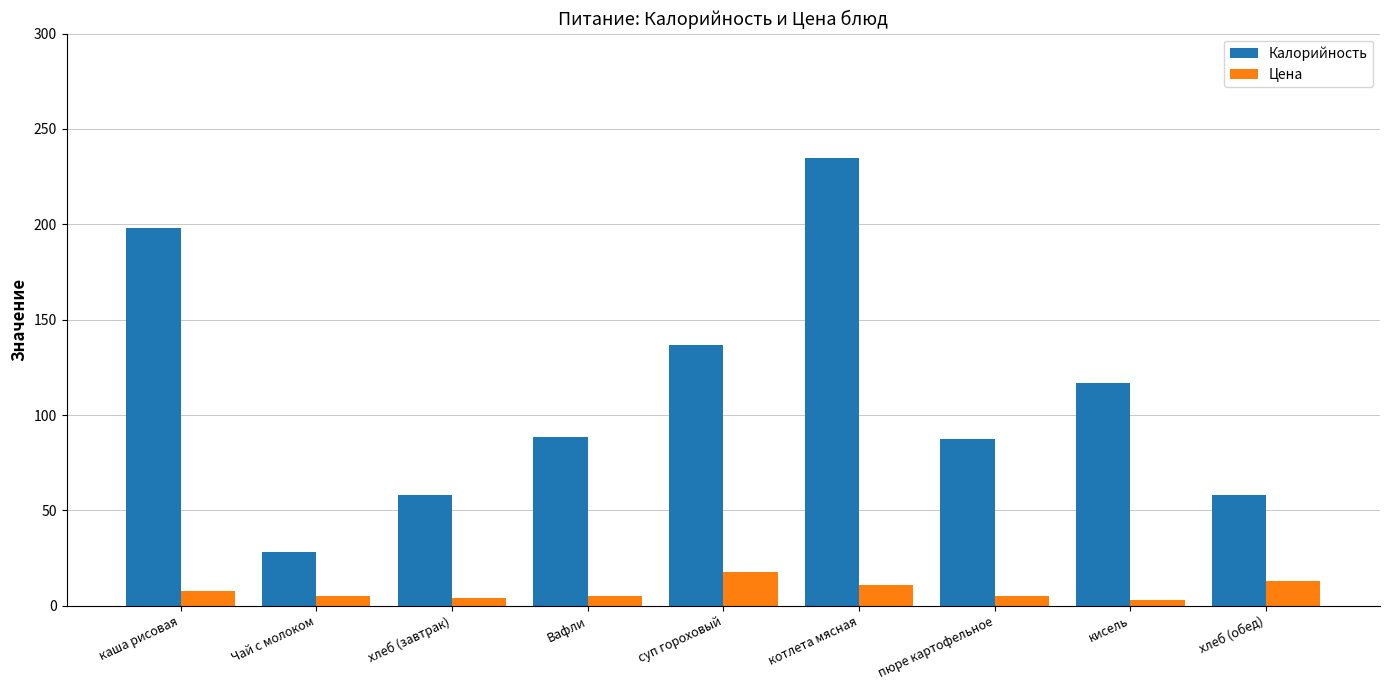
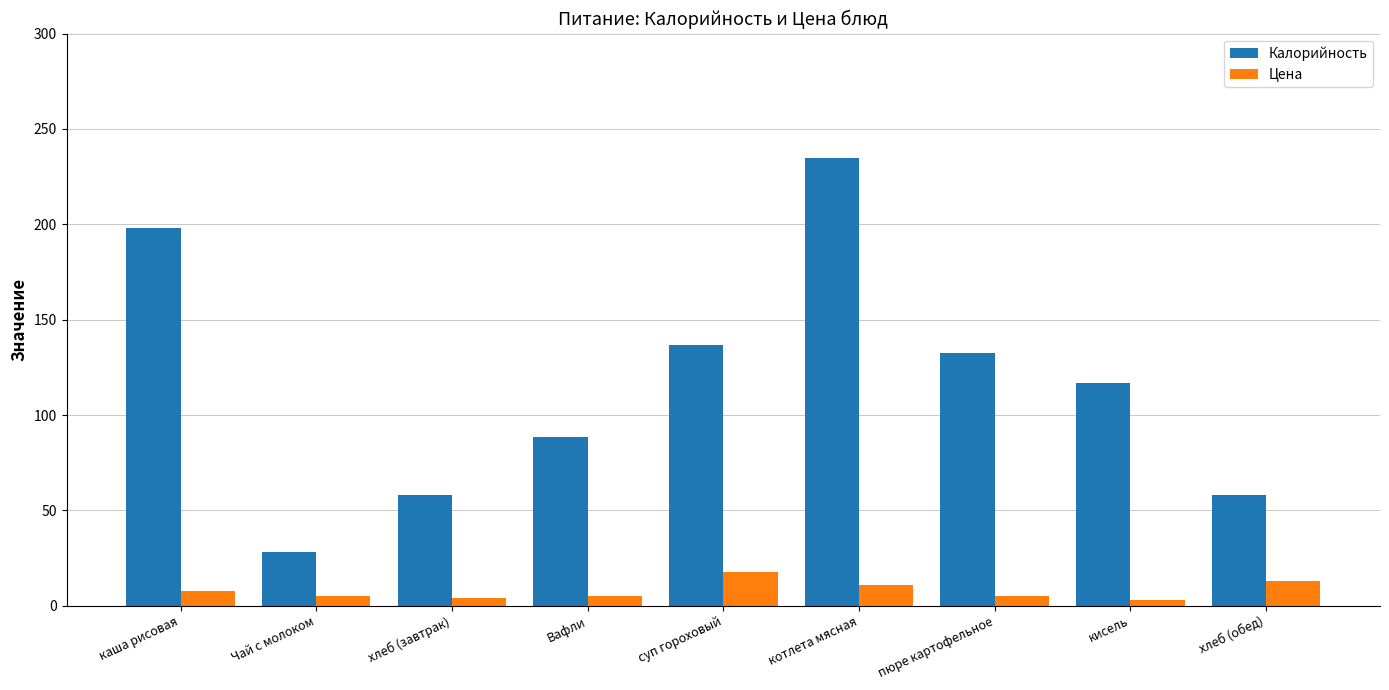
  {
    "Калорийность": {
      "каша рисовая": 198,
      "Чай с молоком": 28,
      "хлеб (завтрак)": 58,
      "Вафли": 89,
      "суп гороховый": 137,
      "котлета мясная": 235,
-     "пюре картофельное": 88,
+     "пюре картофельное": 132,
      "кисель": 117,
      "хлеб (обед)": 58
    },
    "Цена": {
      "каша рисовая": 8,
      "Чай с молоком": 5,
      "хлеб (завтрак)": 4,
      "Вафли": 5,
      "суп гороховый": 18,
      "котлета мясная": 11,
      "пюре картофельное": 5,
      "кисель": 3,
      "хлеб (обед)": 13
    }
  }
